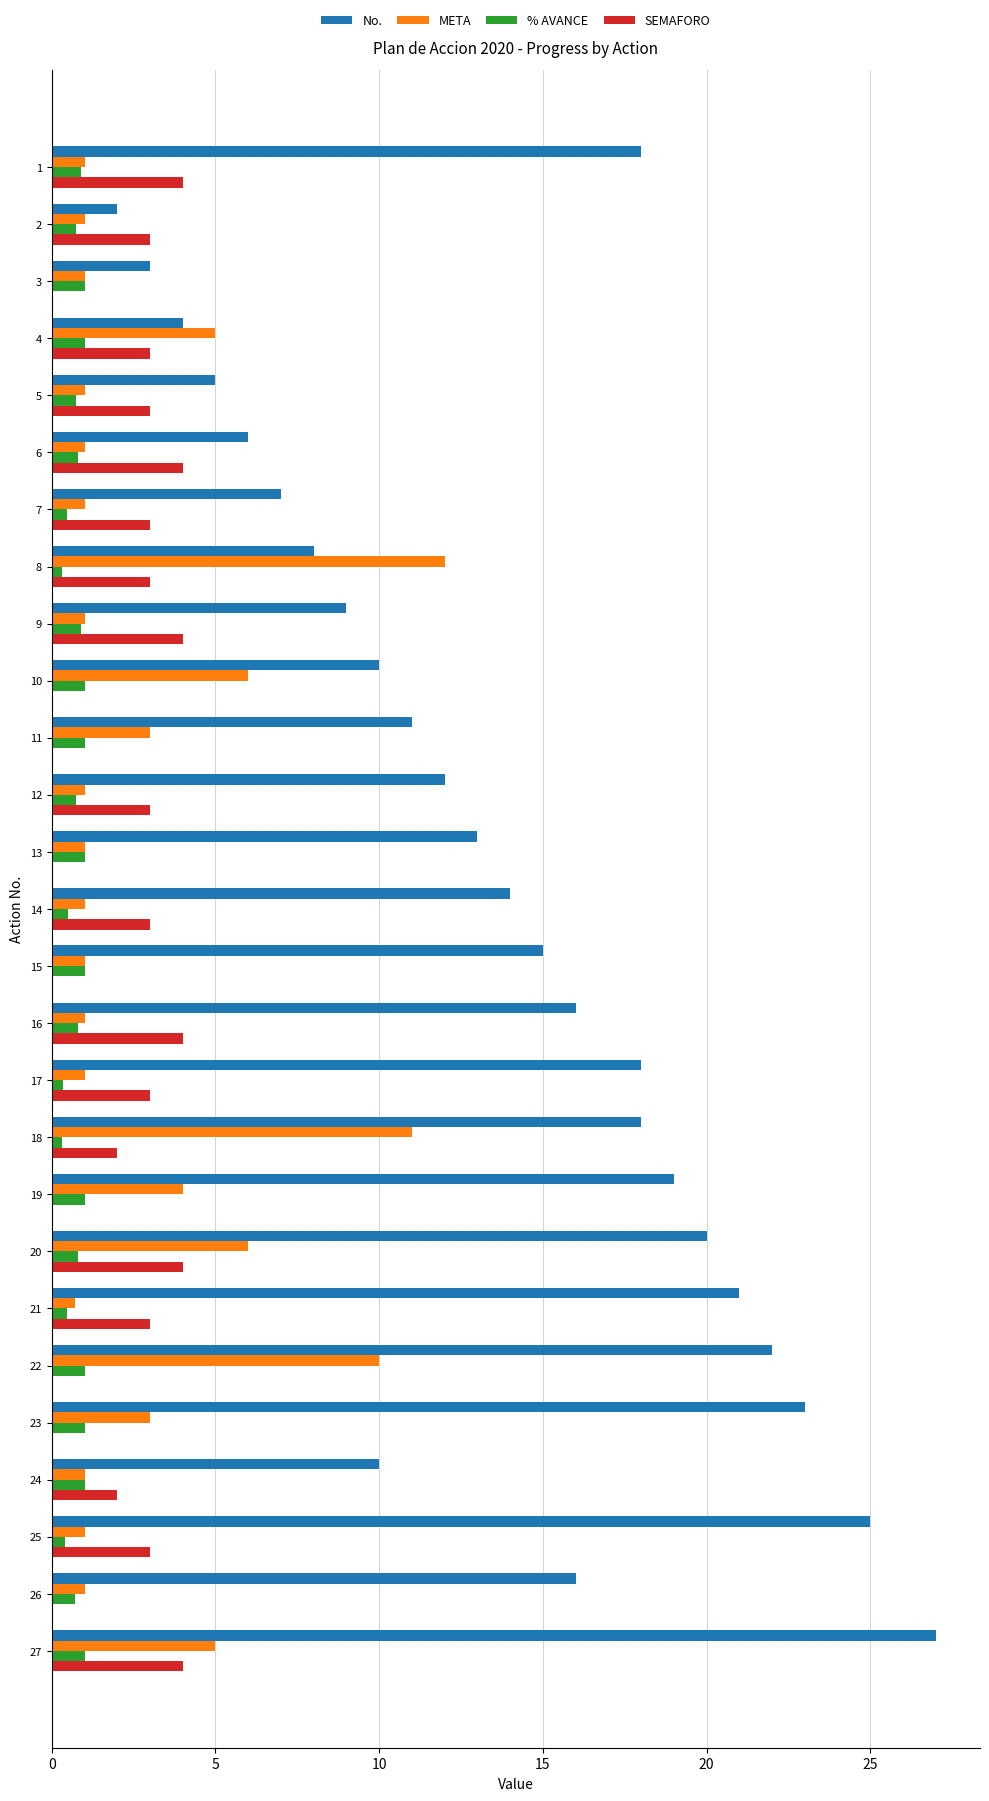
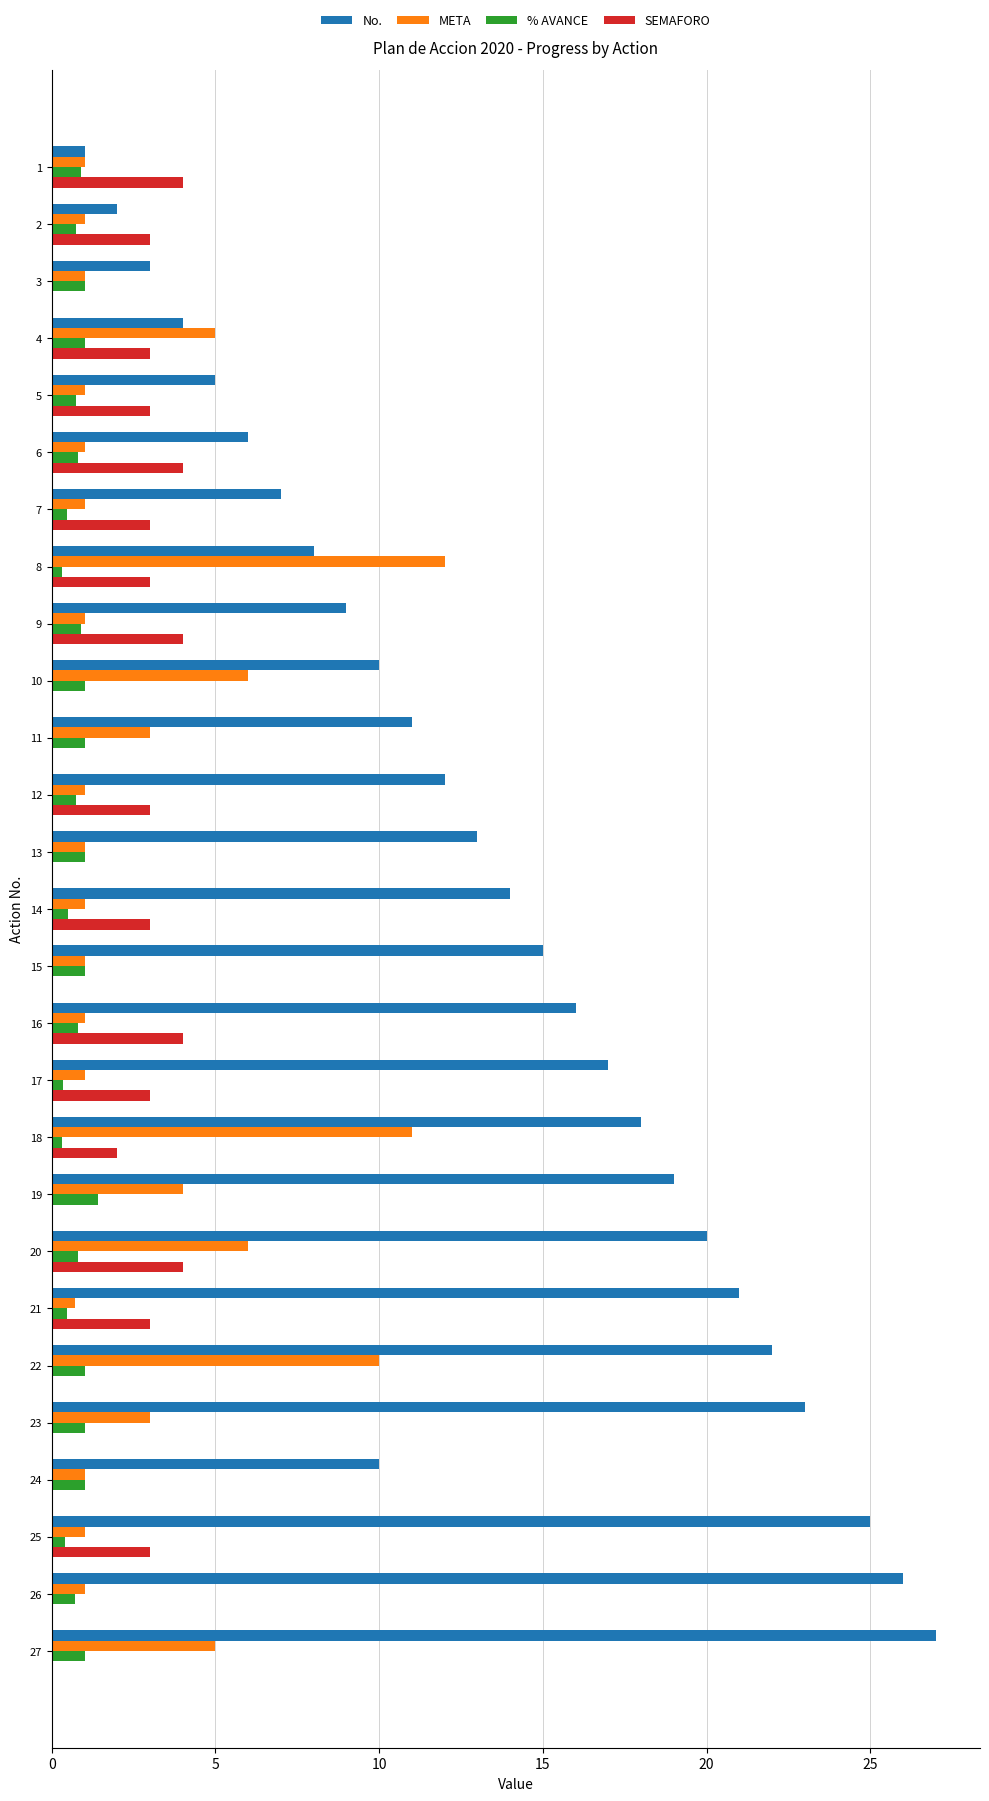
  {
    "No.": {
-     "1": 18,
+     "1": 1,
      "2": 2,
      "3": 3,
      "4": 4,
      "5": 5,
      "6": 6,
      "7": 7,
      "8": 8,
      "9": 9,
      "10": 10,
      "11": 11,
      "12": 12,
      "13": 13,
      "14": 14,
      "15": 15,
      "16": 16,
-     "17": 18,
+     "17": 17,
      "18": 18,
      "19": 19,
      "20": 20,
      "21": 21,
      "22": 22,
      "23": 23,
      "24": 10,
      "25": 25,
-     "26": 16,
+     "26": 26,
      "27": 27
    },
    "META": {
      "1": 1.0,
      "2": 1.0,
      "3": 1.0,
      "4": 5.0,
      "5": 1.0,
      "6": 1.0,
      "7": 1.0,
      "8": 12.0,
      "9": 1.0,
      "10": 6.0,
      "11": 3.0,
      "12": 1.0,
      "13": 1.0,
      "14": 1.0,
      "15": 1.0,
      "16": 1.0,
      "17": 1.0,
      "18": 11.0,
      "19": 4.0,
      "20": 6.0,
      "21": 0.7,
      "22": 10.0,
      "23": 3.0,
      "24": 1.0,
      "25": 1.0,
      "26": 1.0,
      "27": 5.0
    },
    "% AVANCE": {
      "1": 0.9,
      "2": 0.8,
      "3": 1.0,
      "4": 1.0,
      "5": 0.8,
      "6": 0.8,
      "7": 0.5,
      "8": 0.3,
      "9": 0.9,
      "10": 1.0,
      "11": 1.0,
      "12": 0.8,
      "13": 1.0,
      "14": 0.5,
      "15": 1.0,
      "16": 0.8,
      "17": 0.4,
      "18": 0.3,
-     "19": 1.0,
+     "19": 1.4,
      "20": 0.8,
      "21": 0.5,
      "22": 1.0,
      "23": 1.0,
      "24": 1.0,
      "25": 0.4,
      "26": 0.7,
      "27": 1.0
    },
    "SEMAFORO": {
      "1": 4,
      "2": 3,
      "3": 0,
      "4": 3,
      "5": 3,
      "6": 4,
      "7": 3,
      "8": 3,
      "9": 4,
      "10": 0,
      "11": 0,
      "12": 3,
      "13": 0,
      "14": 3,
      "15": 0,
      "16": 4,
      "17": 3,
      "18": 2,
      "19": 0,
      "20": 4,
      "21": 3,
      "22": 0,
      "23": 0,
-     "24": 2,
+     "24": 0,
      "25": 3,
      "26": 0,
-     "27": 4
+     "27": 0
    }
  }
